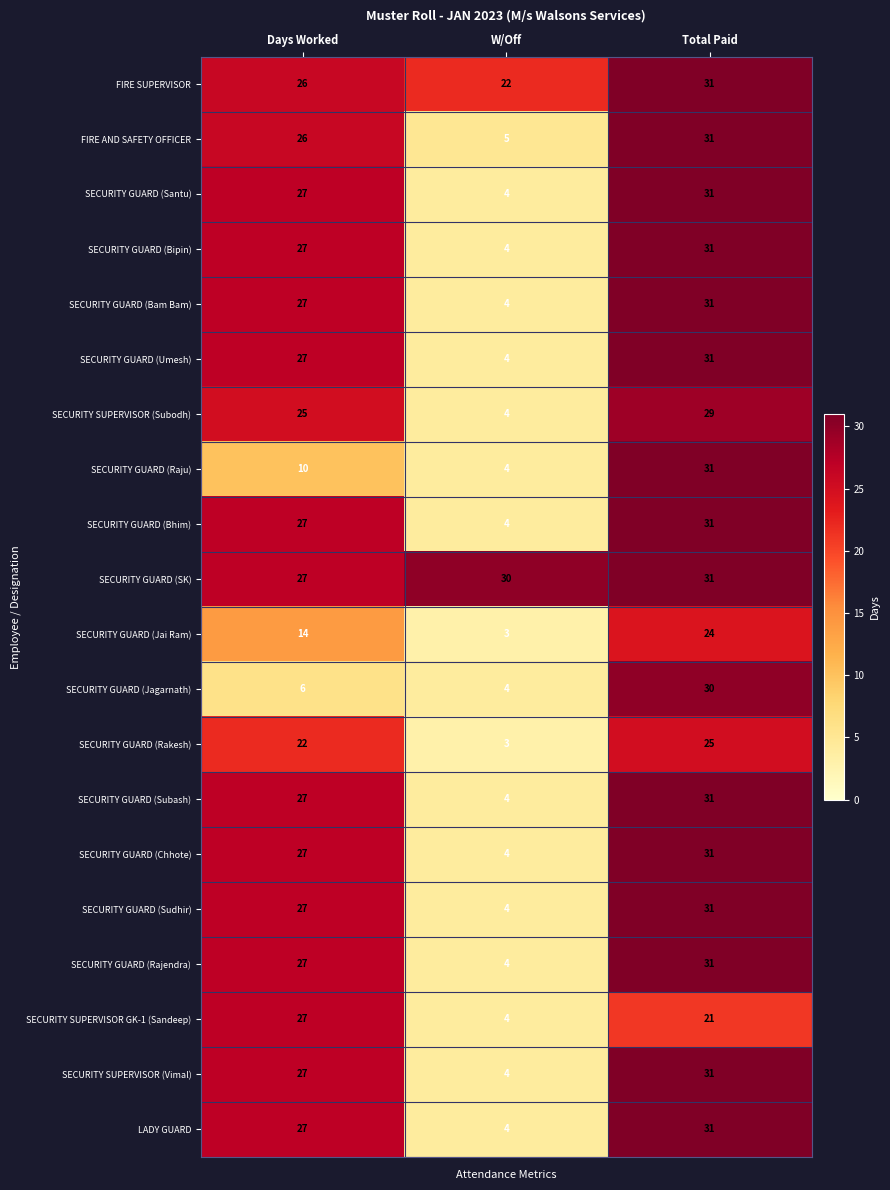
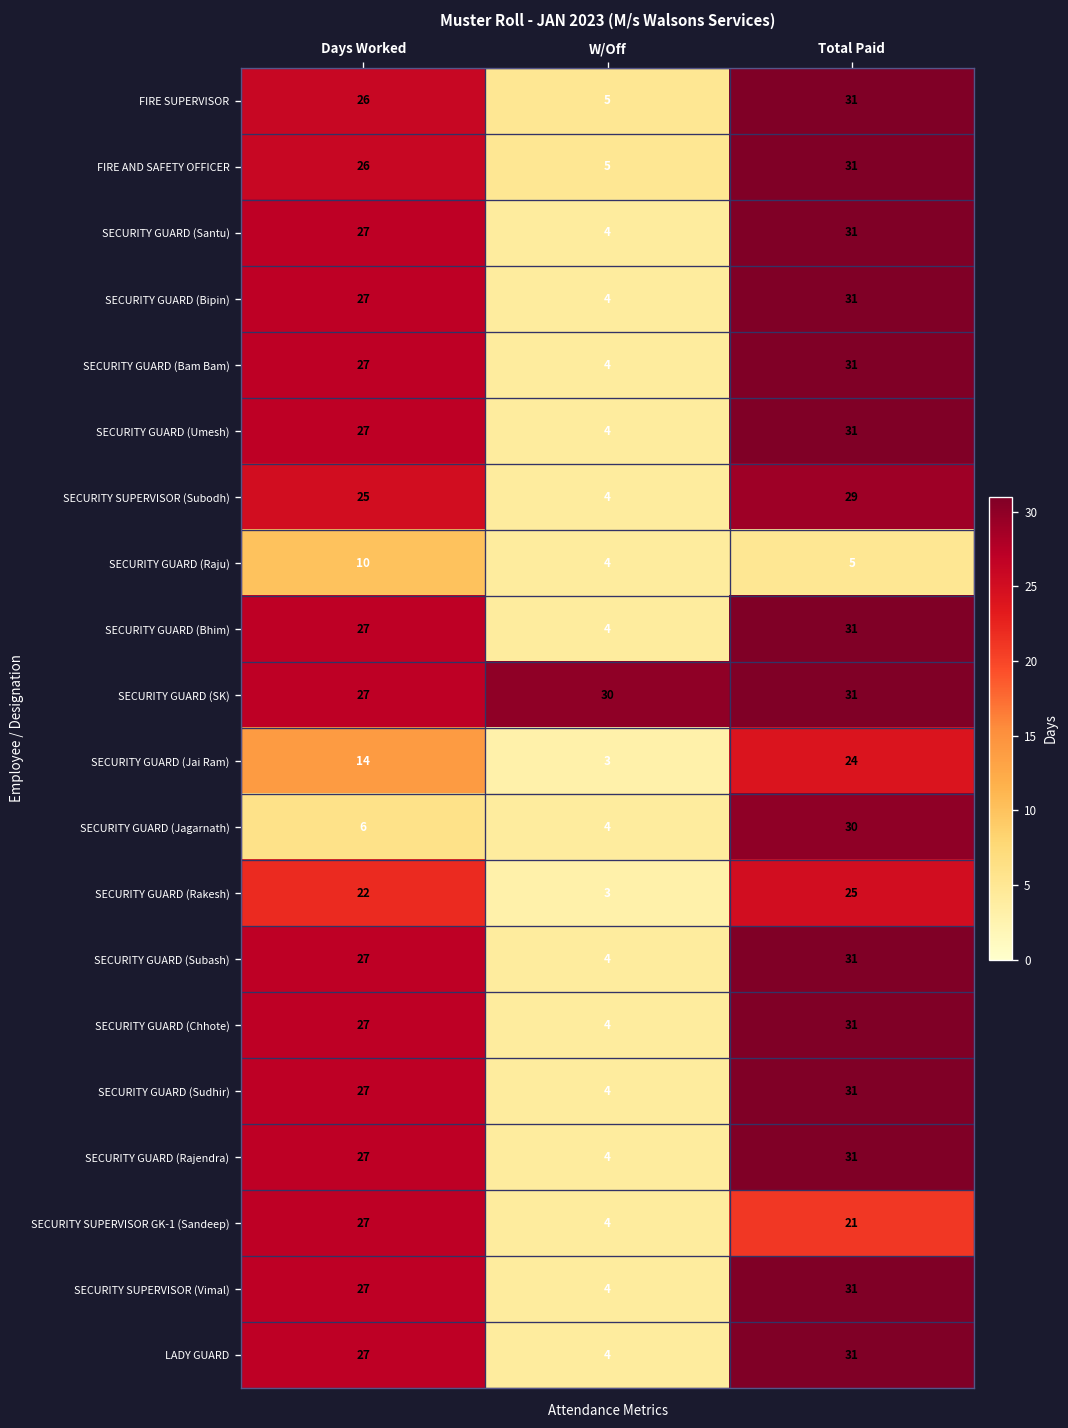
  {
    "FIRE SUPERVISOR": {
      "Days Worked": 26,
-     "W/Off": 22,
+     "W/Off": 5,
      "Total Paid": 31
    },
    "FIRE AND SAFETY OFFICER": {
      "Days Worked": 26,
      "W/Off": 5,
      "Total Paid": 31
    },
    "SECURITY GUARD (Santu)": {
      "Days Worked": 27,
      "W/Off": 4,
      "Total Paid": 31
    },
    "SECURITY GUARD (Bipin)": {
      "Days Worked": 27,
      "W/Off": 4,
      "Total Paid": 31
    },
    "SECURITY GUARD (Bam Bam)": {
      "Days Worked": 27,
      "W/Off": 4,
      "Total Paid": 31
    },
    "SECURITY GUARD (Umesh)": {
      "Days Worked": 27,
      "W/Off": 4,
      "Total Paid": 31
    },
    "SECURITY SUPERVISOR (Subodh)": {
      "Days Worked": 25,
      "W/Off": 4,
      "Total Paid": 29
    },
    "SECURITY GUARD (Raju)": {
      "Days Worked": 10,
      "W/Off": 4,
-     "Total Paid": 31
+     "Total Paid": 5
    },
    "SECURITY GUARD (Bhim)": {
      "Days Worked": 27,
      "W/Off": 4,
      "Total Paid": 31
    },
    "SECURITY GUARD (SK)": {
      "Days Worked": 27,
      "W/Off": 30,
      "Total Paid": 31
    },
    "SECURITY GUARD (Jai Ram)": {
      "Days Worked": 14,
      "W/Off": 3,
      "Total Paid": 24
    },
    "SECURITY GUARD (Jagarnath)": {
      "Days Worked": 6,
      "W/Off": 4,
      "Total Paid": 30
    },
    "SECURITY GUARD (Rakesh)": {
      "Days Worked": 22,
      "W/Off": 3,
      "Total Paid": 25
    },
    "SECURITY GUARD (Subash)": {
      "Days Worked": 27,
      "W/Off": 4,
      "Total Paid": 31
    },
    "SECURITY GUARD (Chhote)": {
      "Days Worked": 27,
      "W/Off": 4,
      "Total Paid": 31
    },
    "SECURITY GUARD (Sudhir)": {
      "Days Worked": 27,
      "W/Off": 4,
      "Total Paid": 31
    },
    "SECURITY GUARD (Rajendra)": {
      "Days Worked": 27,
      "W/Off": 4,
      "Total Paid": 31
    },
    "SECURITY SUPERVISOR GK-1 (Sandeep)": {
      "Days Worked": 27,
      "W/Off": 4,
      "Total Paid": 21
    },
    "SECURITY SUPERVISOR (Vimal)": {
      "Days Worked": 27,
      "W/Off": 4,
      "Total Paid": 31
    },
    "LADY GUARD": {
      "Days Worked": 27,
      "W/Off": 4,
      "Total Paid": 31
    }
  }
